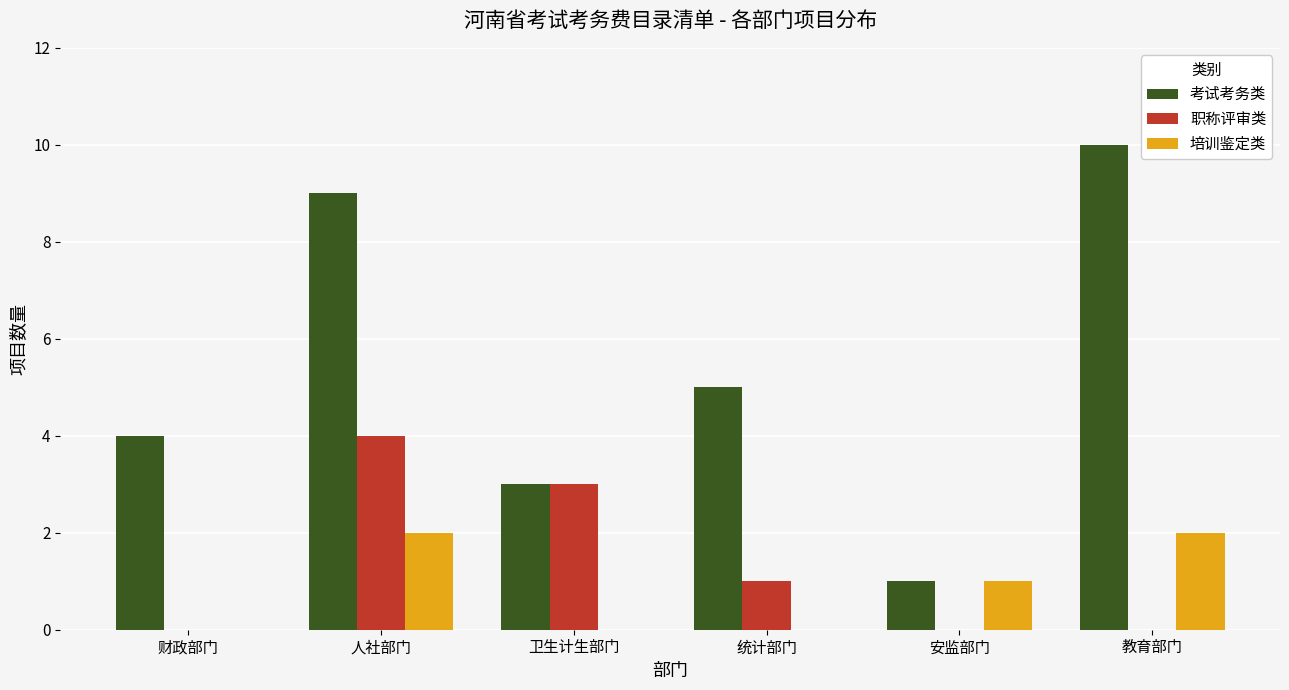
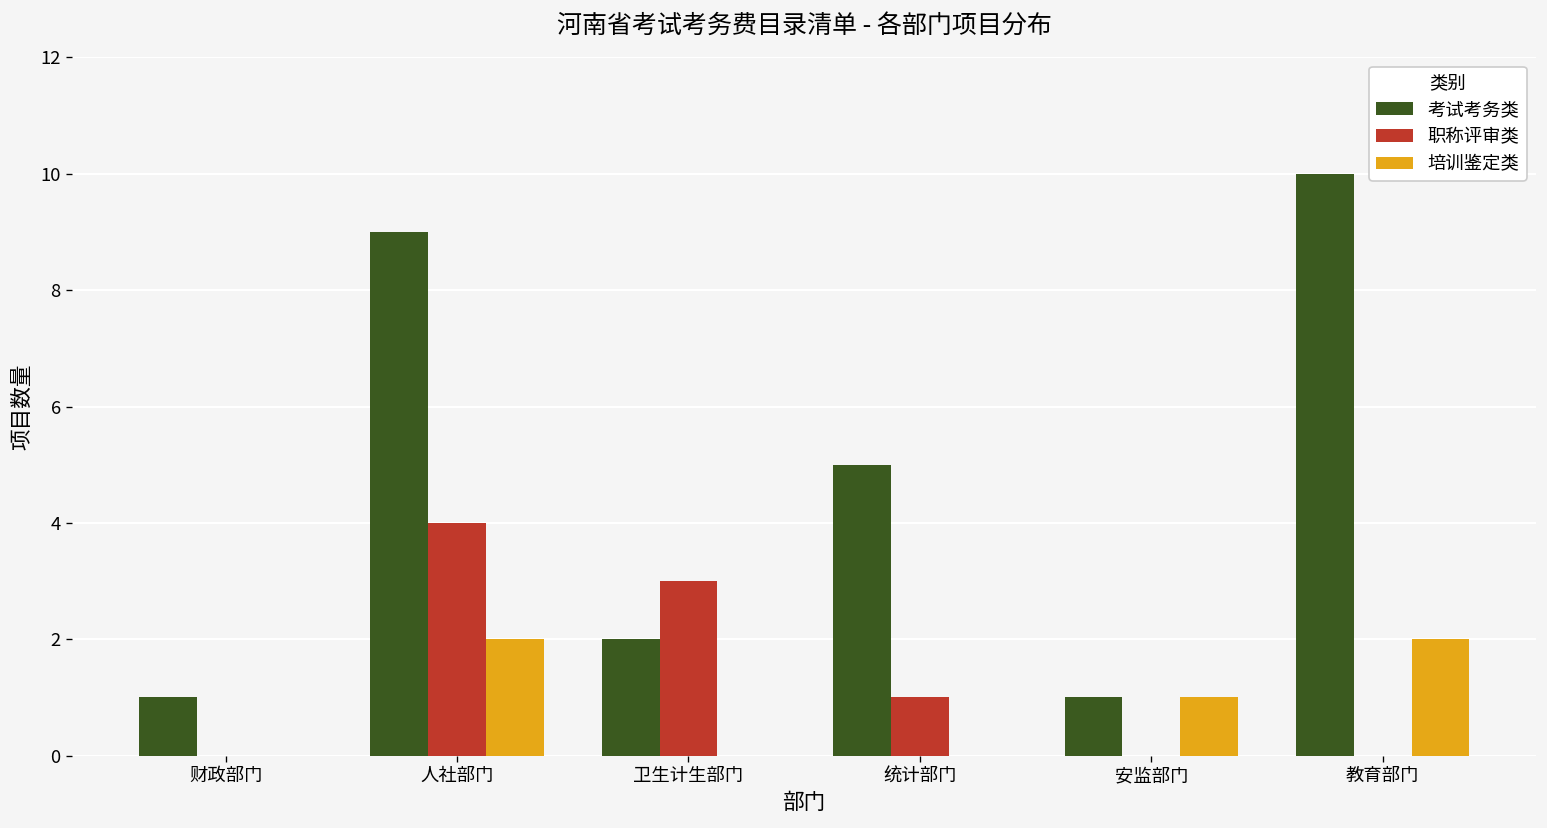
  {
    "考试考务类": {
-     "财政部门": 4,
+     "财政部门": 1,
      "人社部门": 9,
-     "卫生计生部门": 3,
+     "卫生计生部门": 2,
      "统计部门": 5,
      "安监部门": 1,
      "教育部门": 10
    },
    "职称评审类": {
      "财政部门": 0,
      "人社部门": 4,
      "卫生计生部门": 3,
      "统计部门": 1,
      "安监部门": 0,
      "教育部门": 0
    },
    "培训鉴定类": {
      "财政部门": 0,
      "人社部门": 2,
      "卫生计生部门": 0,
      "统计部门": 0,
      "安监部门": 1,
      "教育部门": 2
    }
  }
